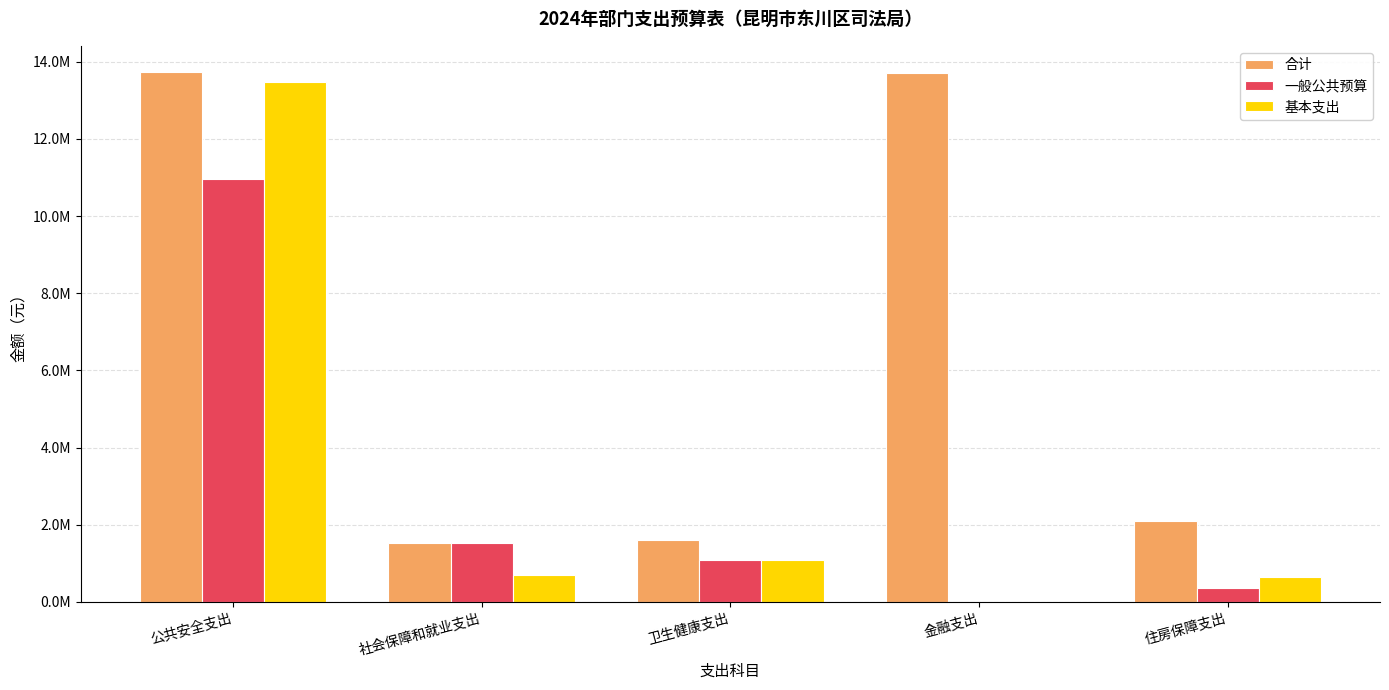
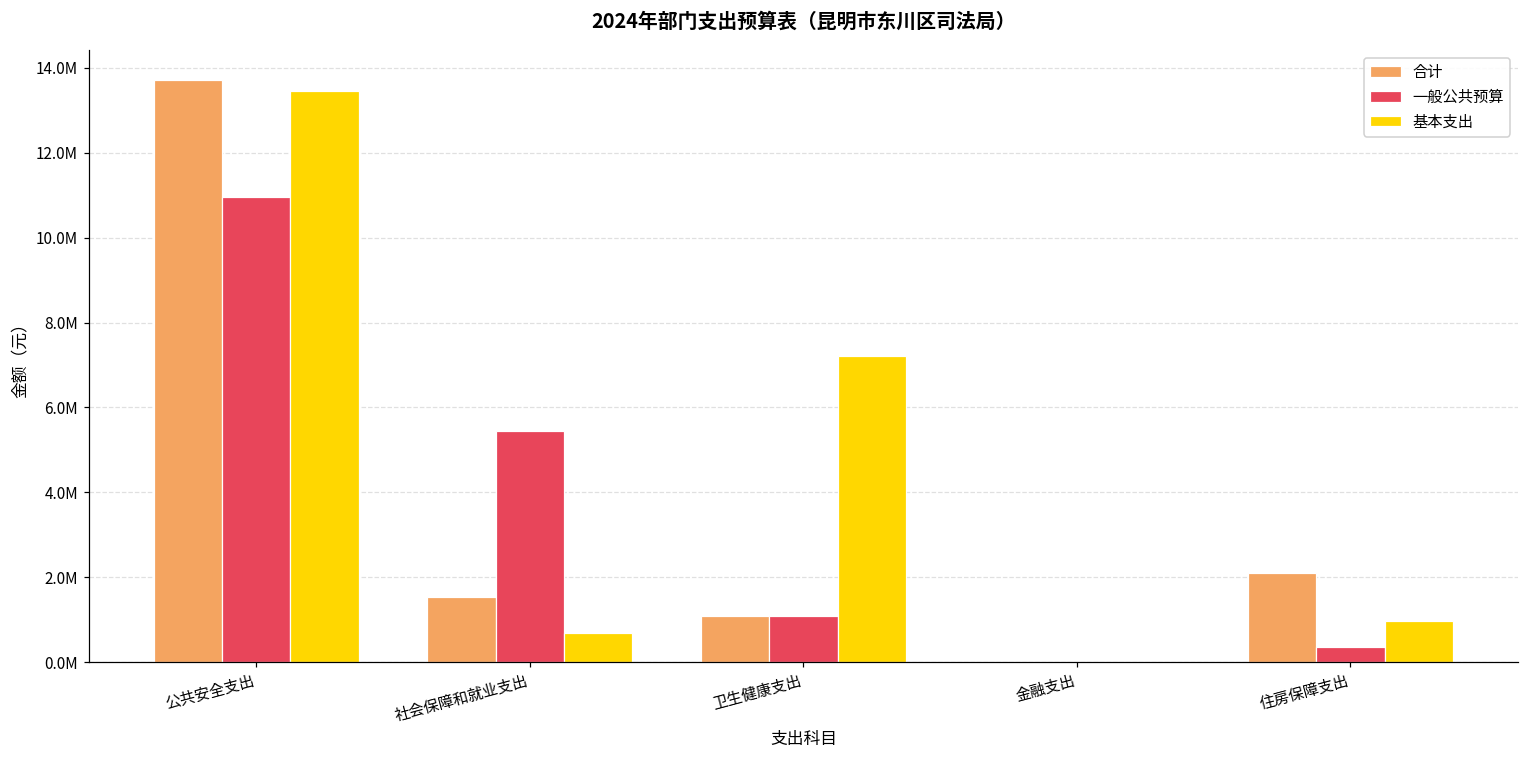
  {
    "合计": {
      "公共安全支出": 13700000,
      "社会保障和就业支出": 1500000,
-     "卫生健康支出": 1600000,
-     "金融支出": 13700000,
+     "卫生健康支出": 1100000,
+     "金融支出": 0,
      "住房保障支出": 2100000
    },
    "一般公共预算": {
      "公共安全支出": 11000000,
-     "社会保障和就业支出": 1500000,
+     "社会保障和就业支出": 5400000,
      "卫生健康支出": 1100000,
      "金融支出": 0,
      "住房保障支出": 400000
    },
    "基本支出": {
      "公共安全支出": 13500000,
      "社会保障和就业支出": 700000,
-     "卫生健康支出": 1100000,
+     "卫生健康支出": 7200000,
      "金融支出": 0,
-     "住房保障支出": 600000
+     "住房保障支出": 1000000
    }
  }
